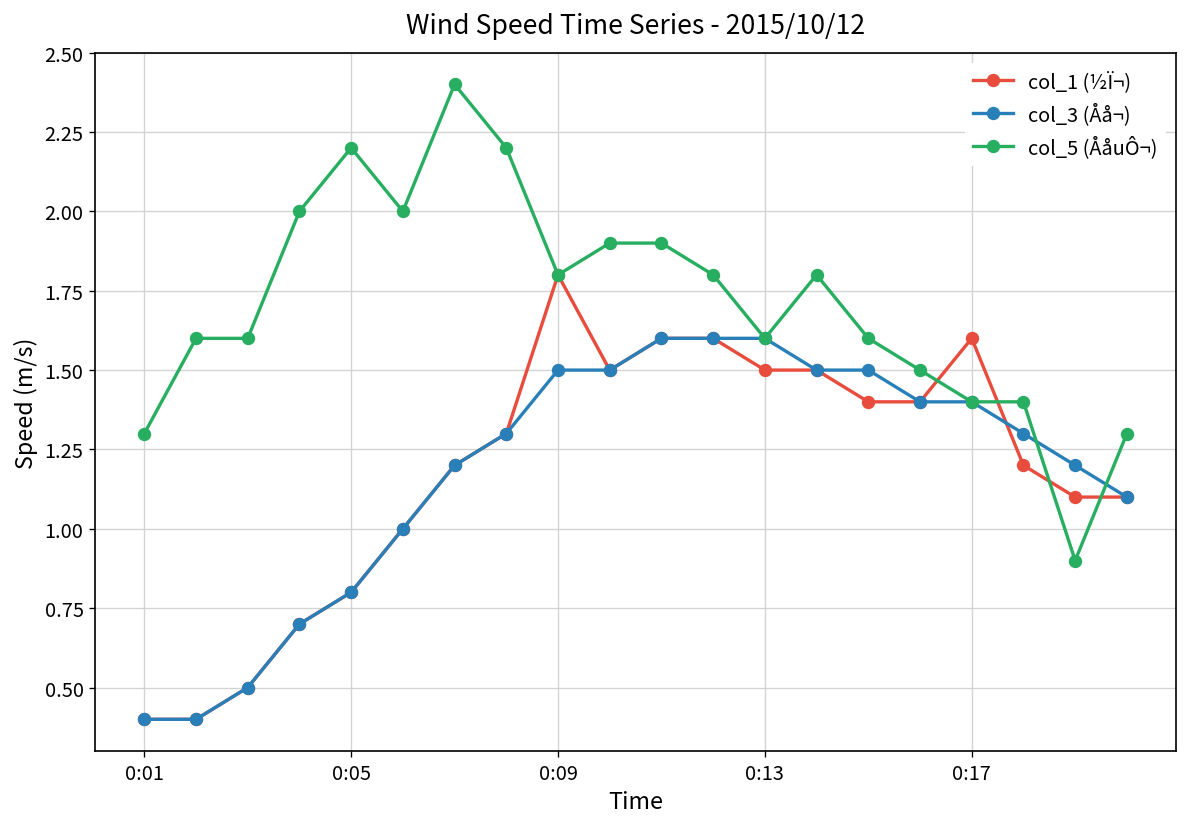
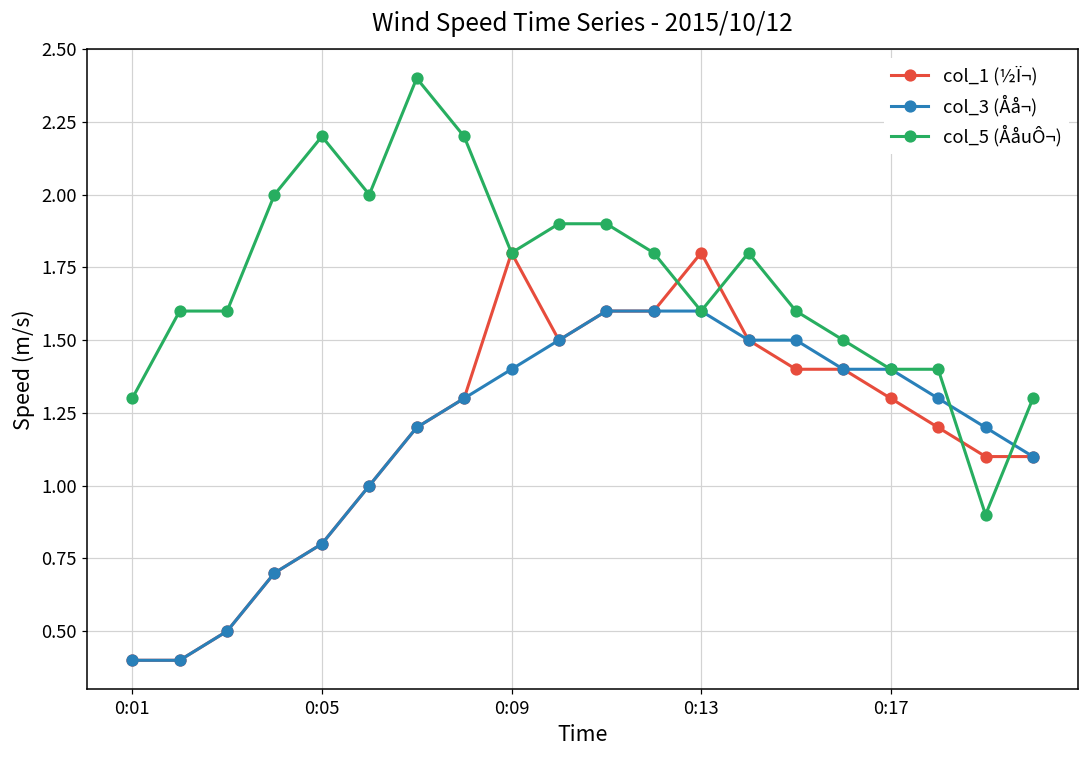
  {
    "col_1 (½Ï¬)": {
-     "0:13": 1.5,
-     "0:17": 1.6
+     "0:13": 1.8,
+     "0:17": 1.3
    },
    "col_3 (Åå¬)": {
-     "0:09": 1.5
+     "0:09": 1.4
    },
    "col_5 (ÅåuÔ¬)": {
      "0:01": 1.3,
      "0:05": 2.2
    }
  }
